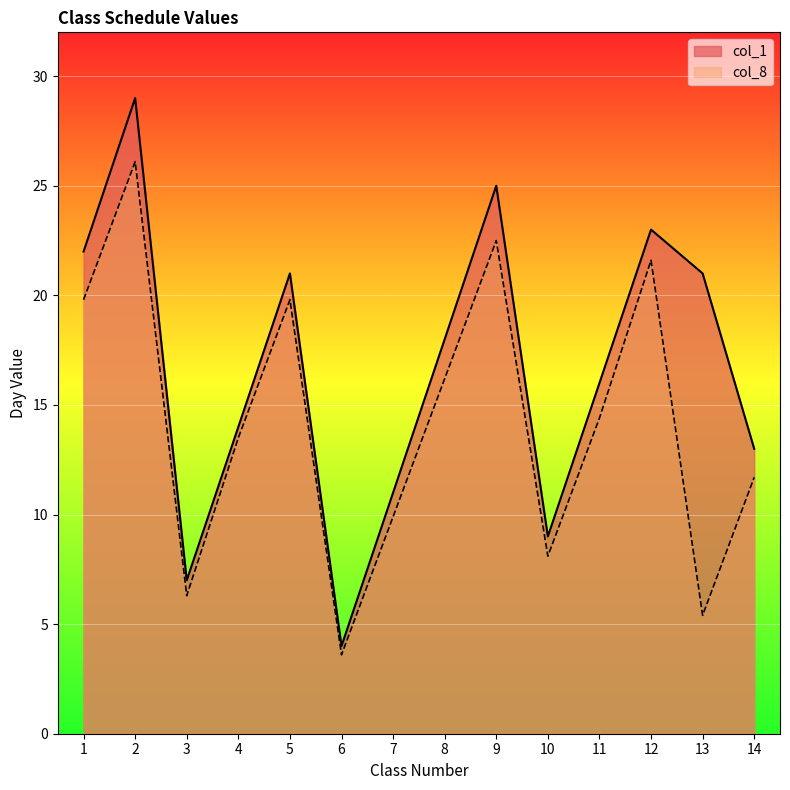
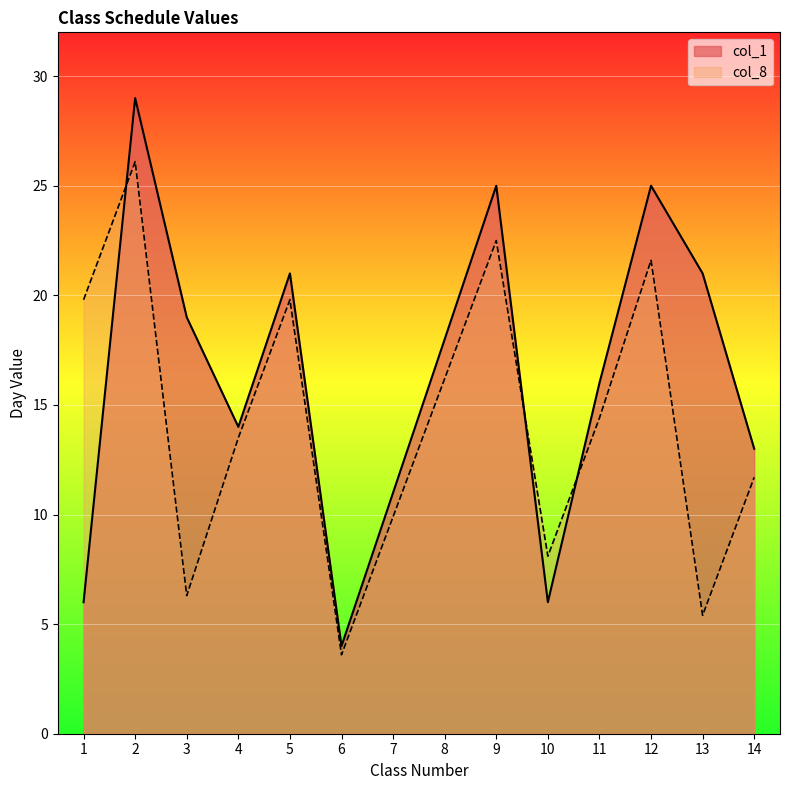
  {
    "col_1": {
-     "1": 22,
+     "1": 6,
      "2": 29,
-     "3": 7,
+     "3": 19,
      "4": 14,
      "5": 21,
      "6": 4,
      "7": 11,
      "8": 18,
      "9": 25,
-     "10": 9,
+     "10": 6,
      "11": 16,
-     "12": 23,
+     "12": 25,
      "13": 21,
      "14": 13
    },
    "col_8": {
      "1": 19.8,
      "2": 26,
      "3": 6.3,
      "4": 13.5,
      "5": 19.8,
      "6": 3.6,
      "7": 10,
      "8": 16.2,
      "9": 22.5,
      "10": 8,
      "11": 14.4,
      "12": 21.6,
      "13": 5.4,
      "14": 11.7
    }
  }
